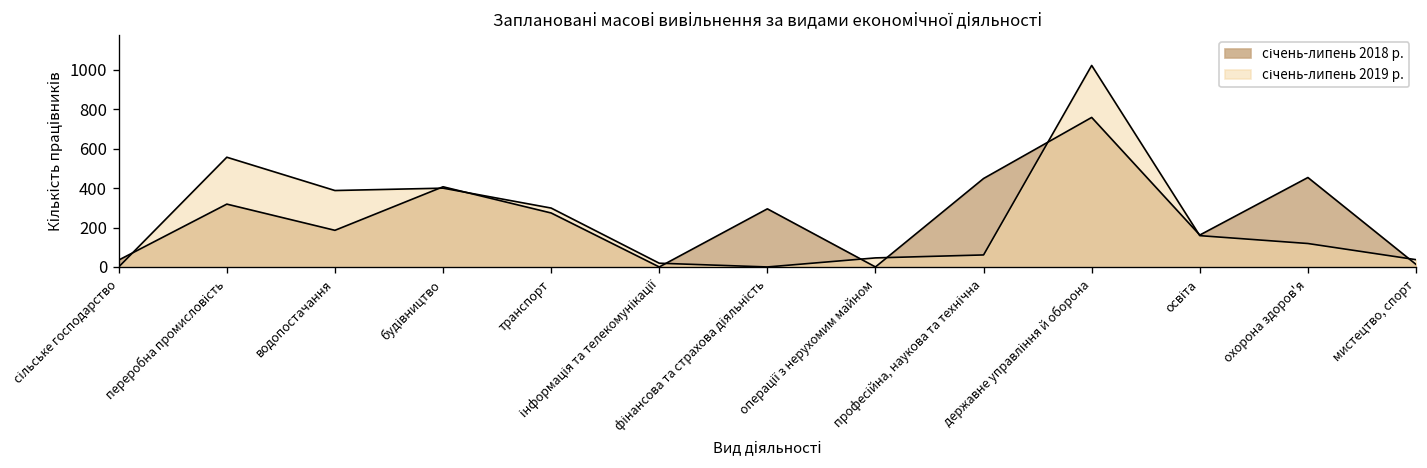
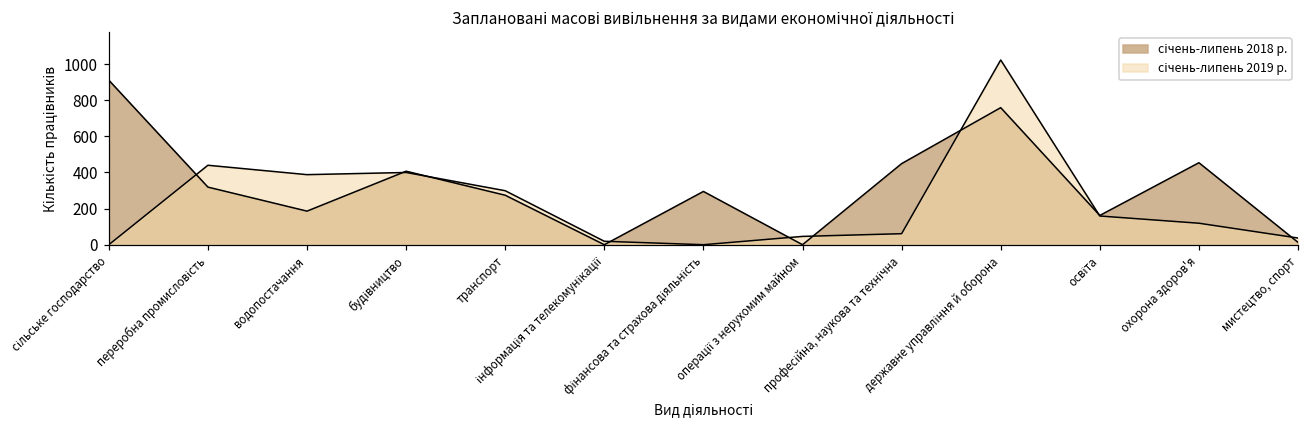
  {
    "січень-липень 2018 р.": {
-     "сільське господарство": 40,
+     "сільське господарство": 910,
      "переробна промисловість": 320,
      "водопостачання": 190,
      "транспорт": 270,
      "інформація та телекомунікації": 0,
      "фінансова та страхова діяльність": 300,
      "операції з нерухомим майном": 0,
      "професійна, наукова та технічна": 450,
      "державне управління й оборона": 760,
      "охорона здоров'я": 450,
      "мистецтво, спорт": 10
    },
    "січень-липень 2019 р.": {
      "сільське господарство": 0,
-     "переробна промисловість": 560,
+     "переробна промисловість": 440,
      "водопостачання": 390,
      "транспорт": 300,
      "інформація та телекомунікації": 20,
      "фінансова та страхова діяльність": 0,
      "операції з нерухомим майном": 50,
      "професійна, наукова та технічна": 60,
      "державне управління й оборона": 1020,
      "охорона здоров'я": 120,
      "мистецтво, спорт": 40
    }
  }
